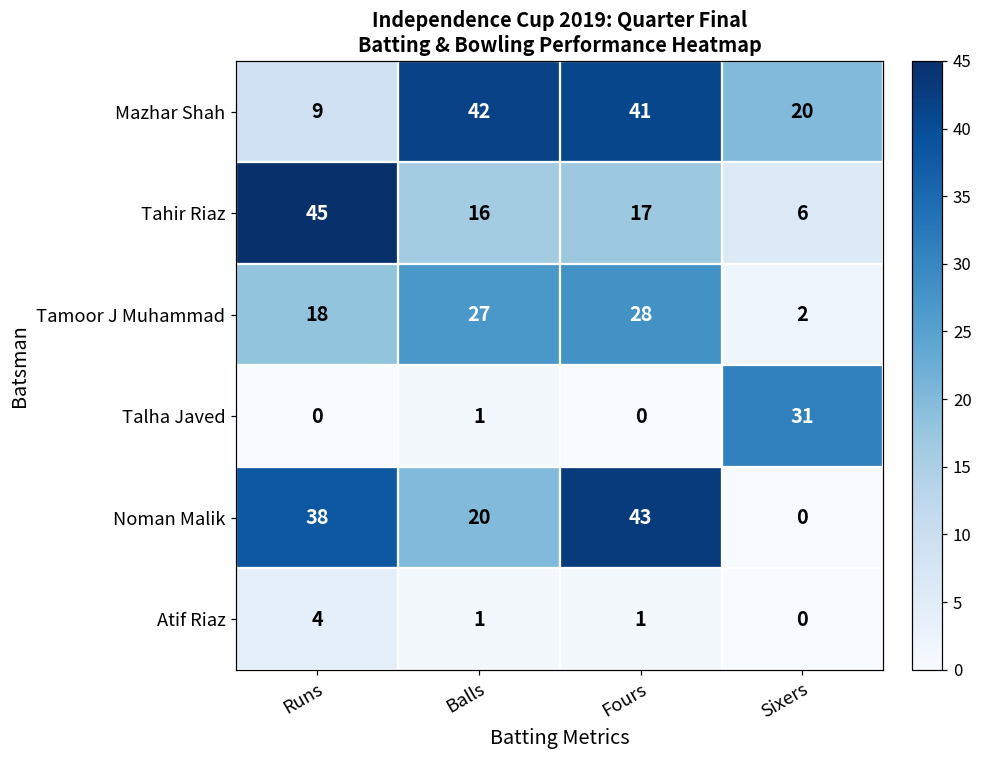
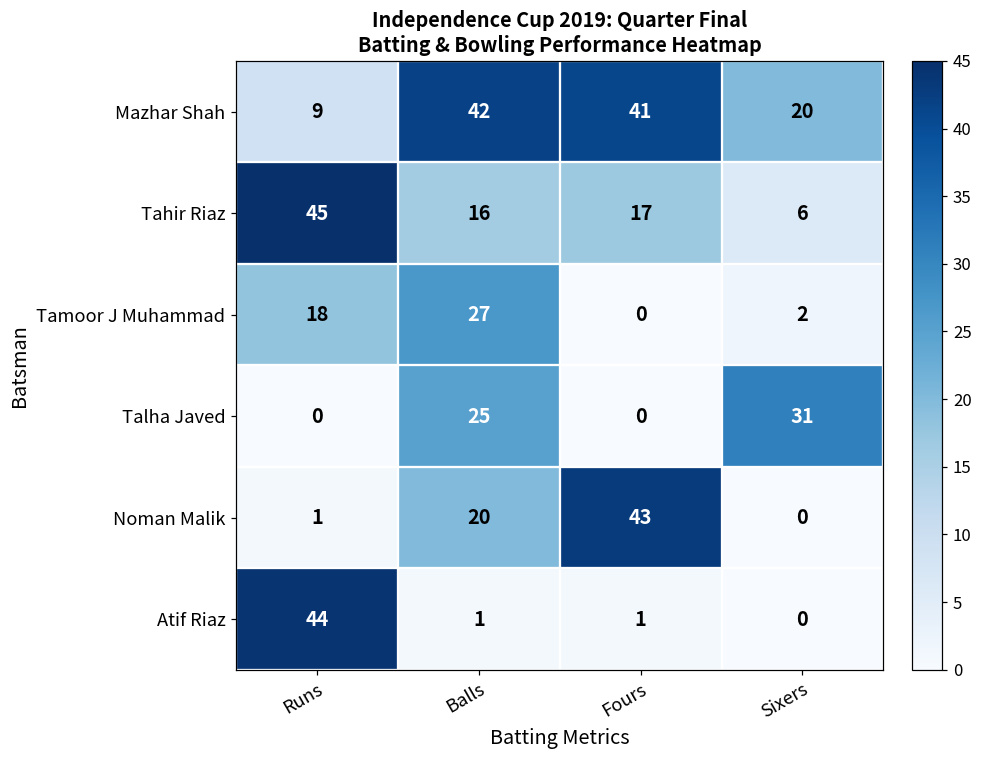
  {
    "Mazhar Shah": {
      "Runs": 9,
      "Balls": 42,
      "Fours": 41,
      "Sixers": 20
    },
    "Tahir Riaz": {
      "Runs": 45,
      "Balls": 16,
      "Fours": 17,
      "Sixers": 6
    },
    "Tamoor J Muhammad": {
      "Runs": 18,
      "Balls": 27,
-     "Fours": 28,
+     "Fours": 0,
      "Sixers": 2
    },
    "Talha Javed": {
      "Runs": 0,
-     "Balls": 1,
+     "Balls": 25,
      "Fours": 0,
      "Sixers": 31
    },
    "Noman Malik": {
-     "Runs": 38,
+     "Runs": 1,
      "Balls": 20,
      "Fours": 43,
      "Sixers": 0
    },
    "Atif Riaz": {
-     "Runs": 4,
+     "Runs": 44,
      "Balls": 1,
      "Fours": 1,
      "Sixers": 0
    }
  }
